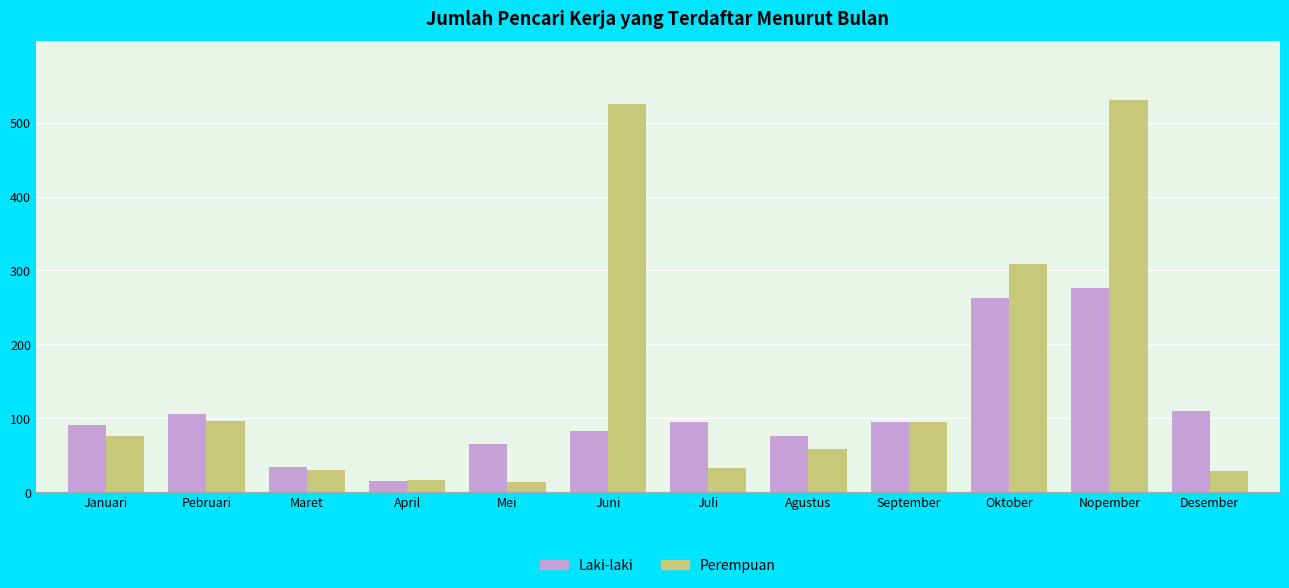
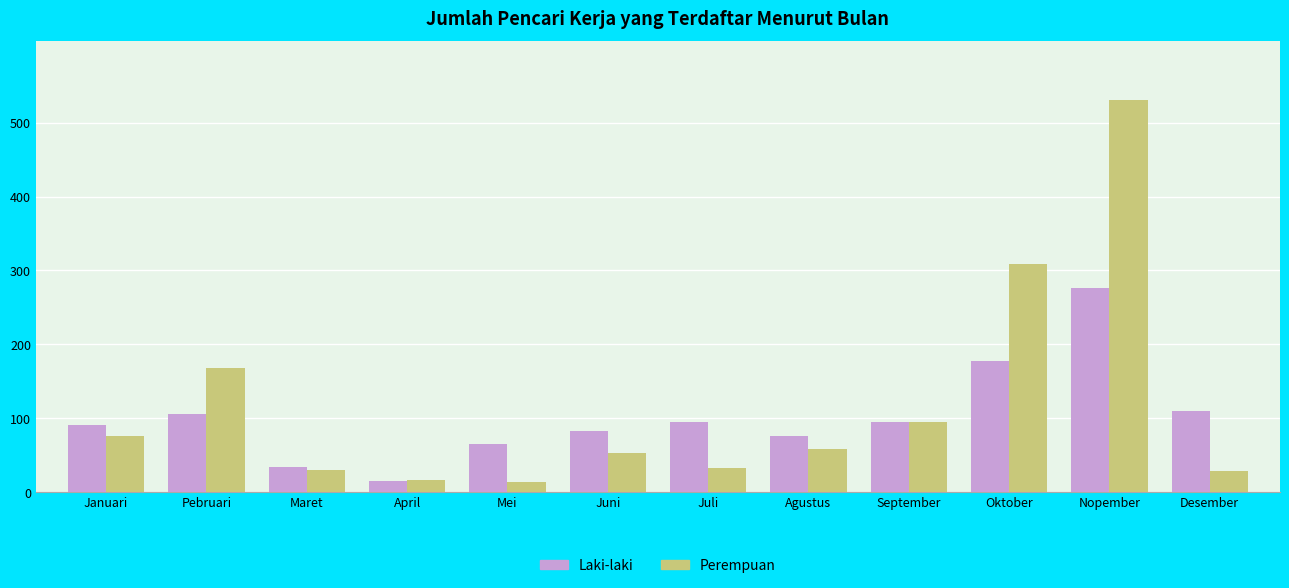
  {
    "Laki-laki": {
      "Januari": 90,
      "Pebruari": 110,
      "Maret": 30,
      "April": 20,
      "Mei": 70,
      "Juni": 80,
      "Juli": 100,
      "Agustus": 80,
      "September": 90,
-     "Oktober": 260,
+     "Oktober": 180,
      "Nopember": 280,
      "Desember": 110
    },
    "Perempuan": {
      "Januari": 80,
-     "Pebruari": 100,
+     "Pebruari": 170,
      "Maret": 30,
      "April": 20,
      "Mei": 10,
-     "Juni": 530,
+     "Juni": 50,
      "Juli": 30,
      "Agustus": 60,
      "September": 100,
      "Oktober": 310,
      "Nopember": 530,
      "Desember": 30
    }
  }
